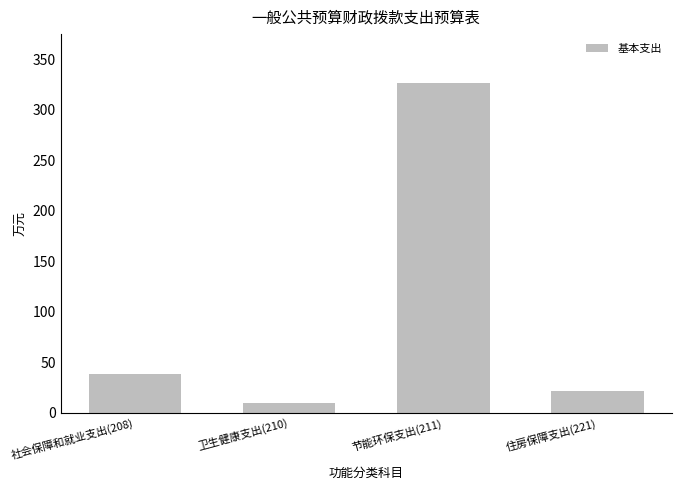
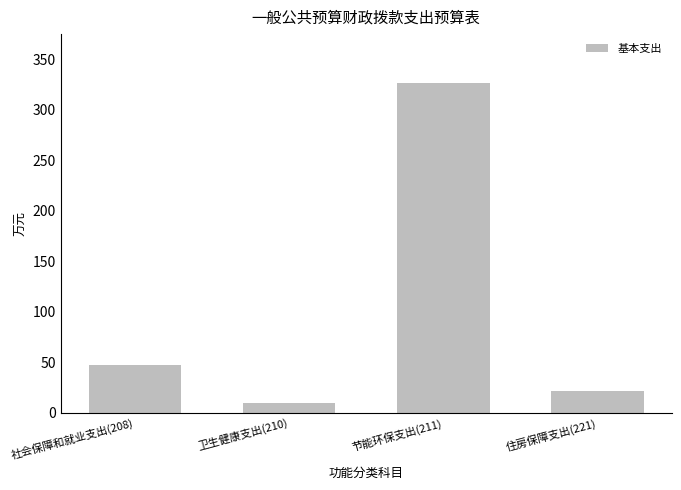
  {
-   "社会保障和就业支出(208)": 38,
+   "社会保障和就业支出(208)": 47,
    "卫生健康支出(210)": 10,
    "节能环保支出(211)": 326,
    "住房保障支出(221)": 21
  }
